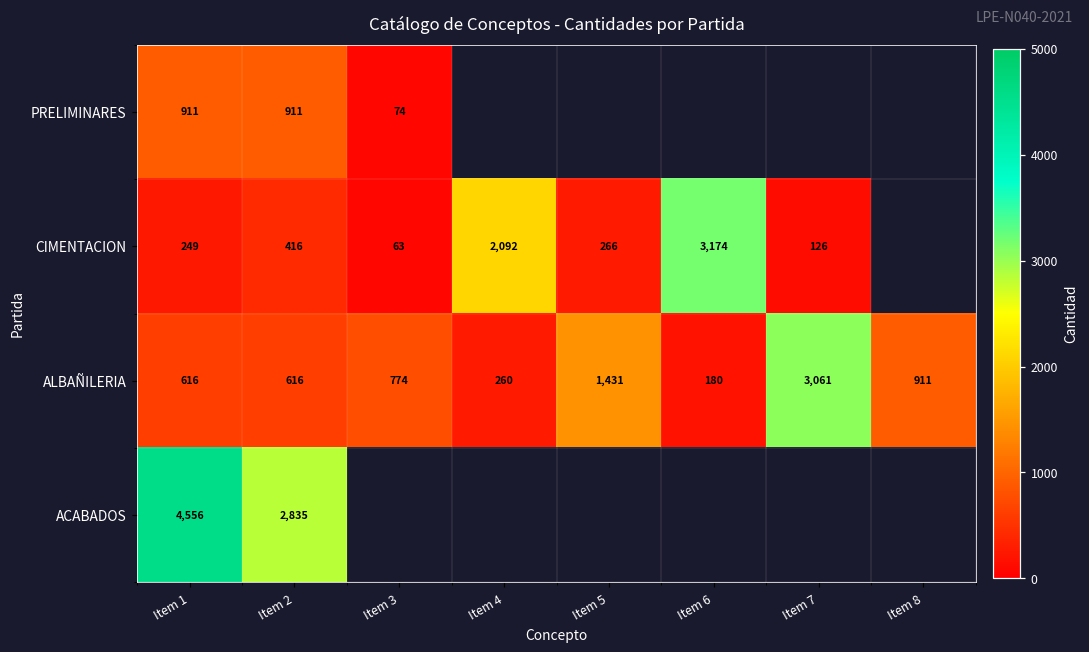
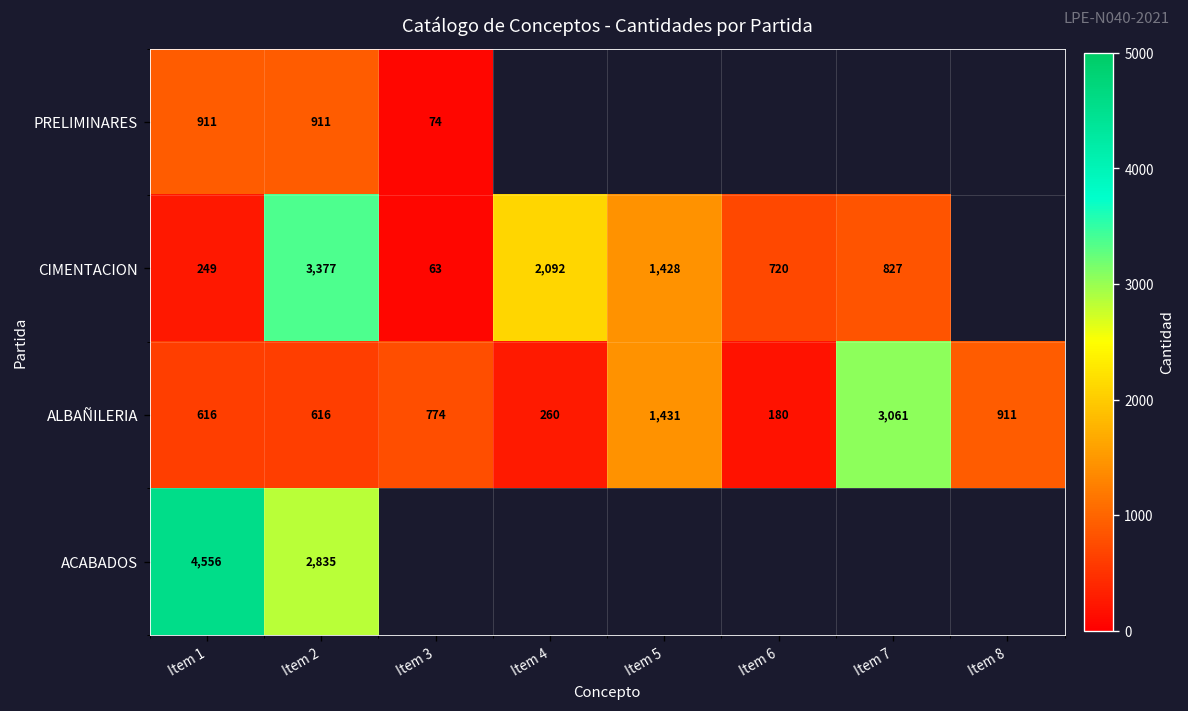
  {
    "PRELIMINARES": {
      "Item 1": "911",
      "Item 2": "911",
      "Item 3": "74"
    },
    "CIMENTACION": {
      "Item 1": "249",
-     "Item 2": "416",
+     "Item 2": "3,377",
      "Item 3": "63",
      "Item 4": "2,092",
-     "Item 5": "266",
-     "Item 6": "3,174",
-     "Item 7": "126"
+     "Item 5": "1,428",
+     "Item 6": "720",
+     "Item 7": "827"
    },
    "ALBAÑILERIA": {
      "Item 1": "616",
      "Item 2": "616",
      "Item 3": "774",
      "Item 4": "260",
      "Item 5": "1,431",
      "Item 6": "180",
      "Item 7": "3,061",
      "Item 8": "911"
    },
    "ACABADOS": {
      "Item 1": "4,556",
      "Item 2": "2,835"
    }
  }
